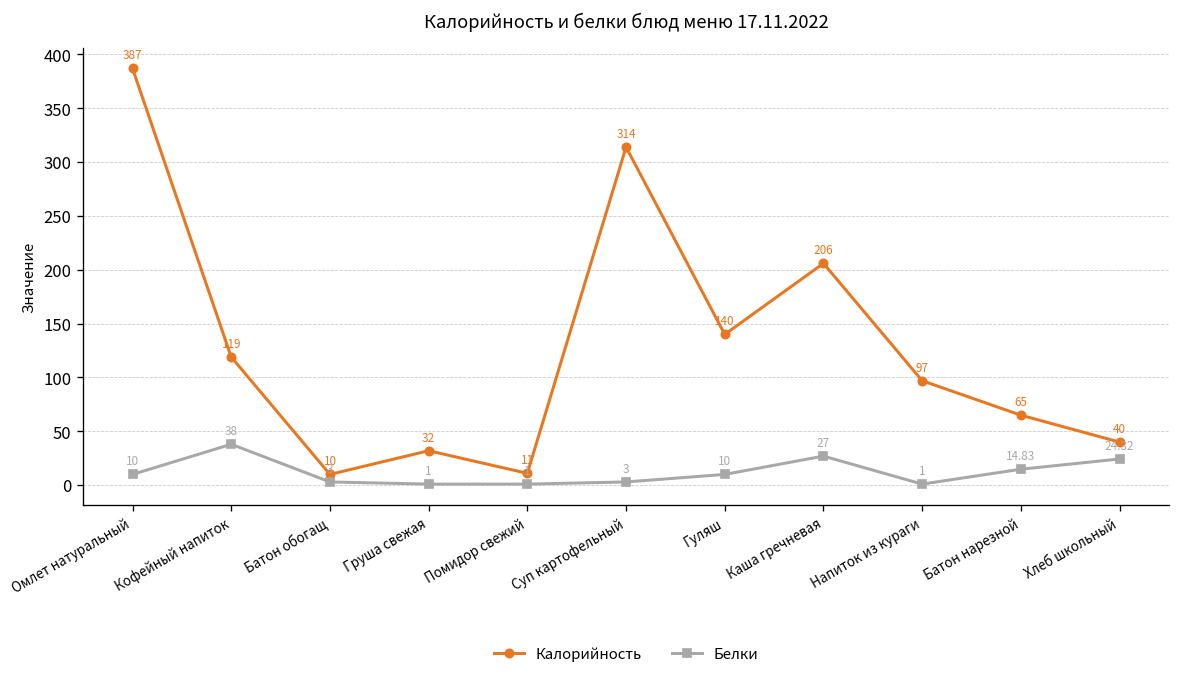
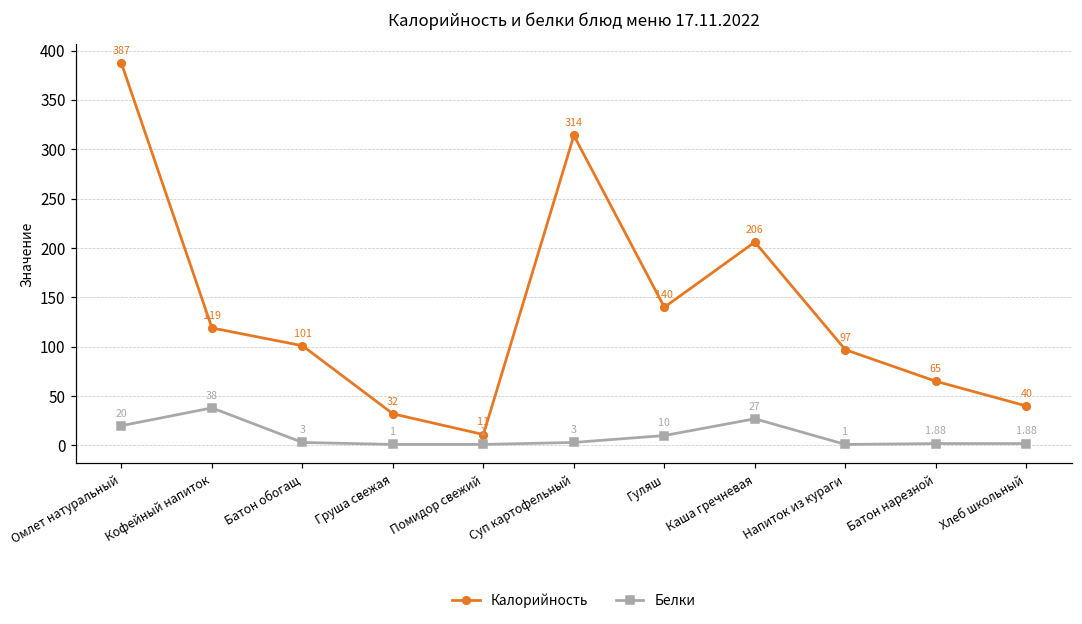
  {
    "Калорийность": {
      "Омлет натуральный": 387,
      "Кофейный напиток": 119,
-     "Батон обогащ": 10,
+     "Батон обогащ": 101,
      "Груша свежая": 32,
      "Помидор свежий": 11,
      "Суп картофельный": 314,
      "Гуляш": 140,
      "Каша гречневая": 206,
      "Напиток из кураги": 97,
      "Батон нарезной": 65,
      "Хлеб школьный": 40
    },
    "Белки": {
-     "Омлет натуральный": 10,
+     "Омлет натуральный": 20,
      "Кофейный напиток": 38,
      "Груша свежая": 1,
      "Суп картофельный": 3,
      "Гуляш": 10,
      "Каша гречневая": 27,
      "Напиток из кураги": 1,
-     "Батон нарезной": 14.83,
-     "Хлеб школьный": 24.32
+     "Батон нарезной": 1.88,
+     "Хлеб школьный": 1.88
    }
  }
